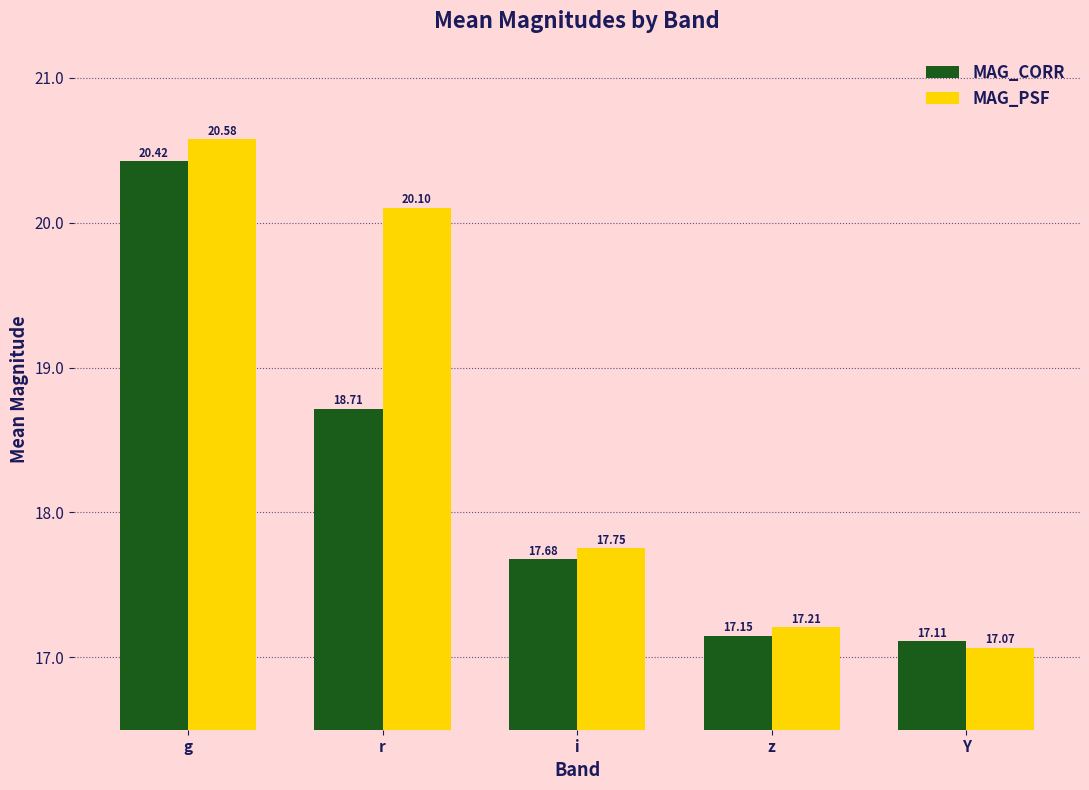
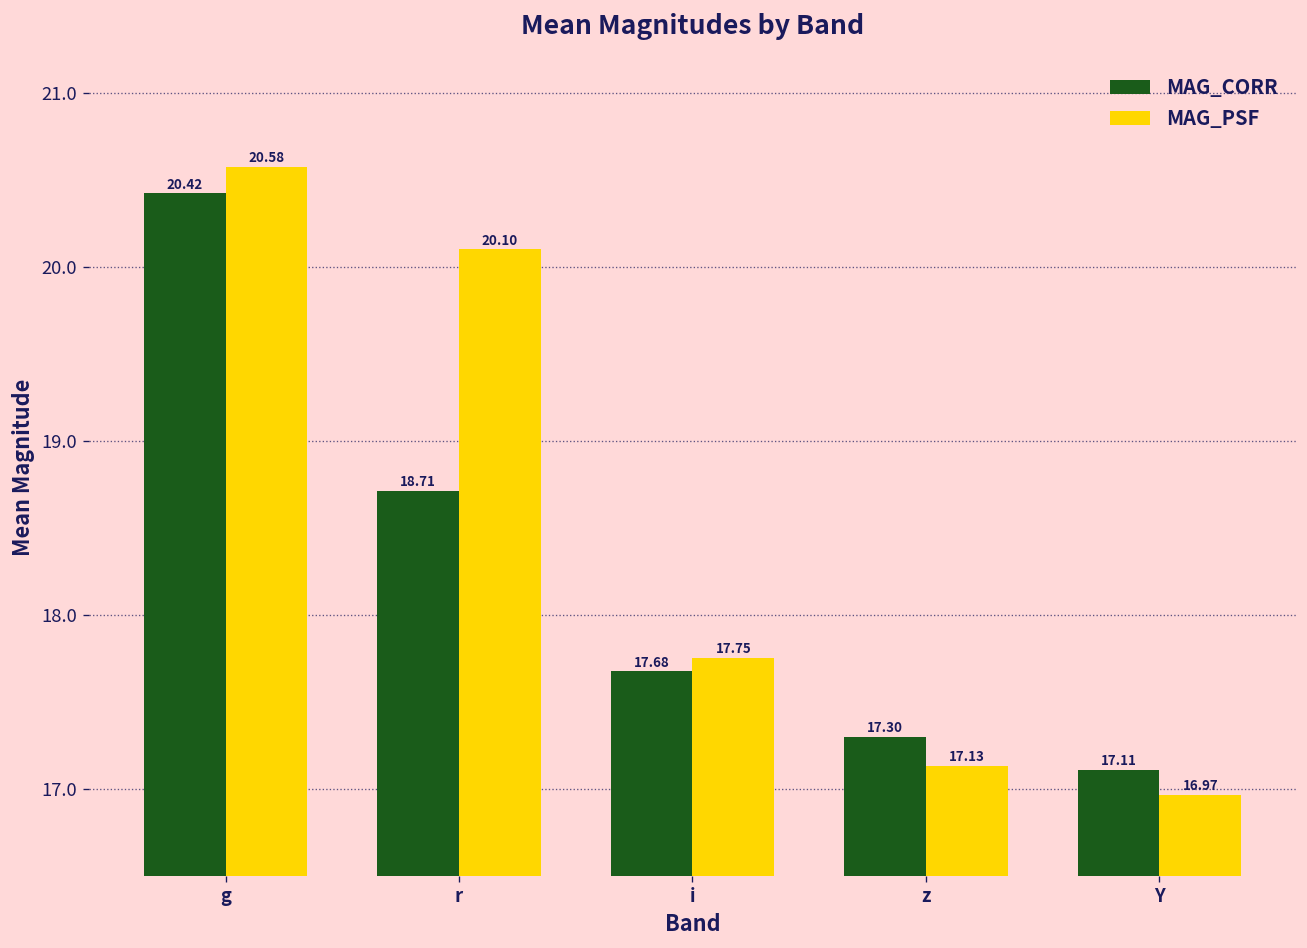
  {
    "MAG_CORR": {
      "g": 20.42,
      "r": 18.71,
      "i": 17.68,
-     "z": 17.15,
+     "z": 17.30,
      "Y": 17.11
    },
    "MAG_PSF": {
      "g": 20.58,
      "r": 20.10,
      "i": 17.75,
-     "z": 17.21,
-     "Y": 17.07
+     "z": 17.13,
+     "Y": 16.97
    }
  }
